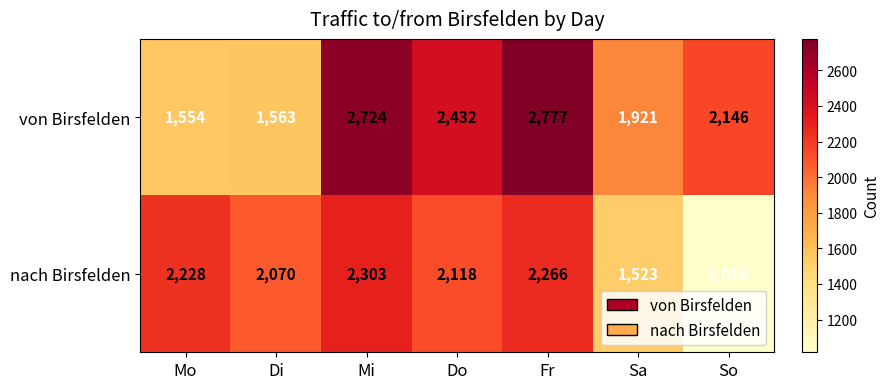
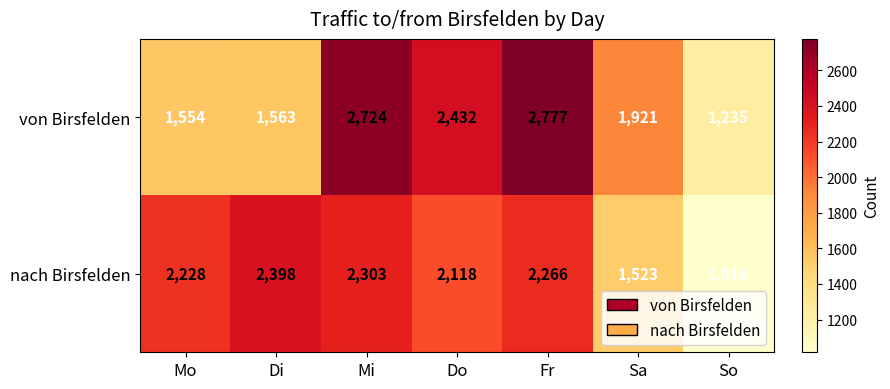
  {
    "von Birsfelden": {
      "Mo": "1,554",
      "Di": "1,563",
      "Mi": "2,724",
      "Do": "2,432",
      "Fr": "2,777",
      "Sa": "1,921",
-     "So": "2,146"
+     "So": "1,235"
    },
    "nach Birsfelden": {
      "Mo": "2,228",
-     "Di": "2,070",
+     "Di": "2,398",
      "Mi": "2,303",
      "Do": "2,118",
      "Fr": "2,266",
      "Sa": "1,523",
      "So": "1,016"
    }
  }
